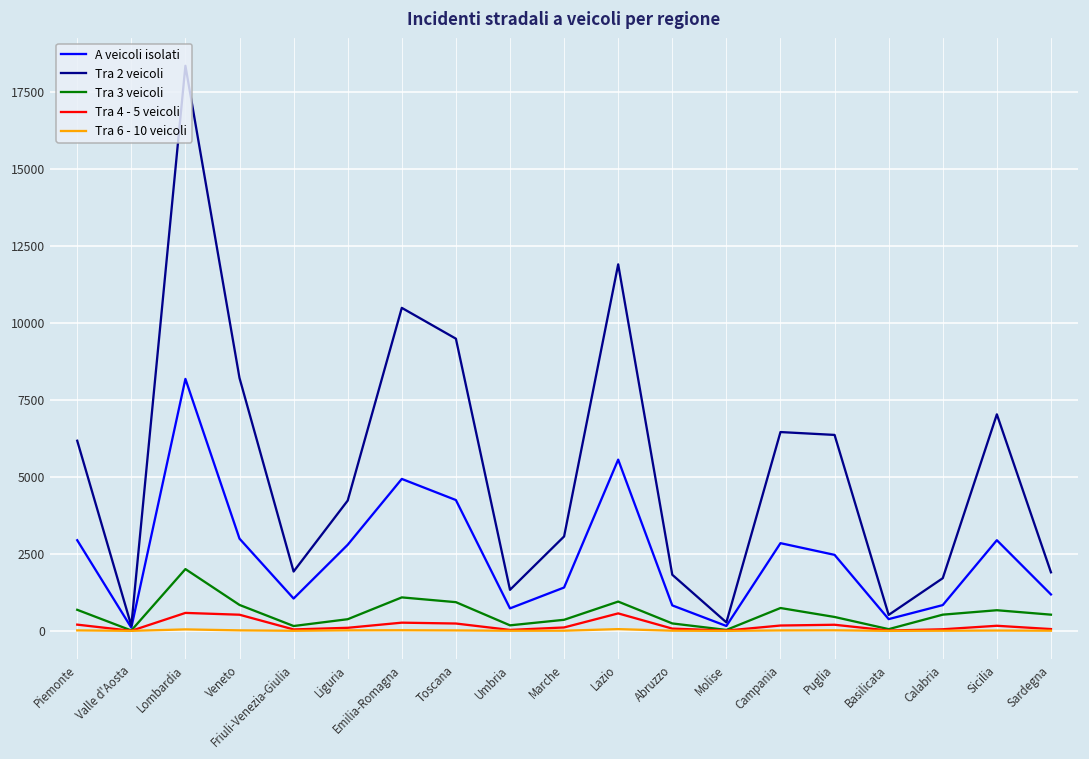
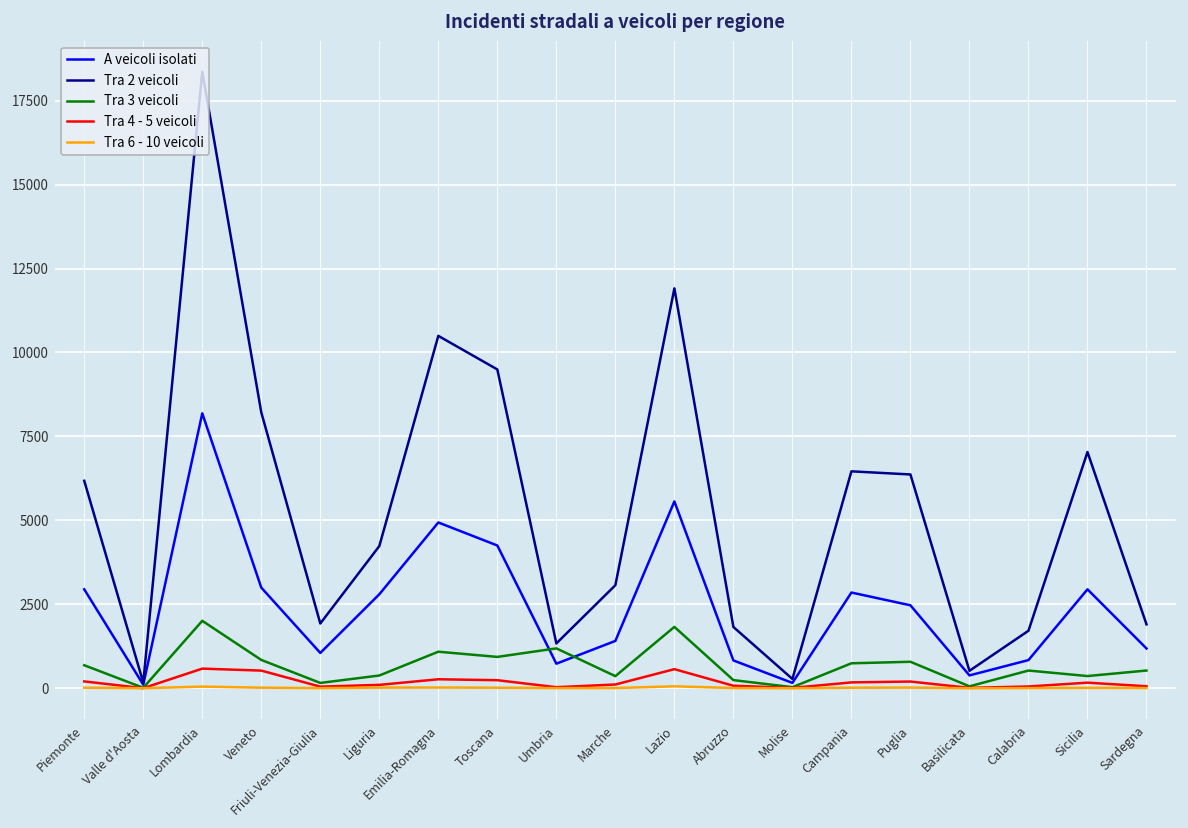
  {
    "A veicoli isolati": {
      "Piemonte": 2900,
      "Lombardia": 8200,
      "Veneto": 3000,
      "Friuli-Venezia-Giulia": 1100,
      "Liguria": 2800,
      "Emilia-Romagna": 4900,
      "Toscana": 4300,
      "Umbria": 700,
      "Marche": 1400,
      "Lazio": 5600,
      "Abruzzo": 800,
      "Molise": 200,
      "Campania": 2900,
      "Puglia": 2500,
      "Basilicata": 400,
      "Calabria": 800,
      "Sicilia": 2900,
      "Sardegna": 1200
    },
    "Tra 2 veicoli": {
      "Piemonte": 6200,
      "Veneto": 8200,
      "Friuli-Venezia-Giulia": 1900,
      "Liguria": 4200,
      "Emilia-Romagna": 10500,
      "Toscana": 9500,
      "Umbria": 1300,
      "Marche": 3100,
      "Lazio": 11900,
      "Abruzzo": 1800,
      "Molise": 300,
      "Campania": 6500,
      "Puglia": 6400,
      "Basilicata": 500,
      "Calabria": 1700,
      "Sicilia": 7000,
      "Sardegna": 1900
    },
    "Tra 3 veicoli": {
      "Piemonte": 700,
      "Lombardia": 2000,
      "Veneto": 800,
      "Friuli-Venezia-Giulia": 200,
      "Liguria": 400,
      "Emilia-Romagna": 1100,
      "Toscana": 900,
-     "Umbria": 200,
+     "Umbria": 1200,
      "Marche": 400,
-     "Lazio": 1000,
+     "Lazio": 1800,
      "Abruzzo": 200,
      "Campania": 700,
-     "Puglia": 500,
+     "Puglia": 800,
      "Calabria": 500,
-     "Sicilia": 700,
+     "Sicilia": 400,
      "Sardegna": 500
    },
    "Tra 4 - 5 veicoli": {
      "Piemonte": 200,
      "Lombardia": 600,
      "Veneto": 500,
      "Emilia-Romagna": 300,
      "Toscana": 200,
      "Marche": 100,
      "Lazio": 600,
      "Campania": 200,
      "Puglia": 200,
      "Sicilia": 200
    },
    "Tra 6 - 10 veicoli": {
      "Piemonte": 0,
      "Lombardia": 0,
      "Veneto": 0,
      "Emilia-Romagna": 0,
      "Toscana": 0,
      "Marche": 0,
      "Lazio": 100,
      "Campania": 0,
      "Puglia": 0,
      "Sicilia": 0
    }
  }
